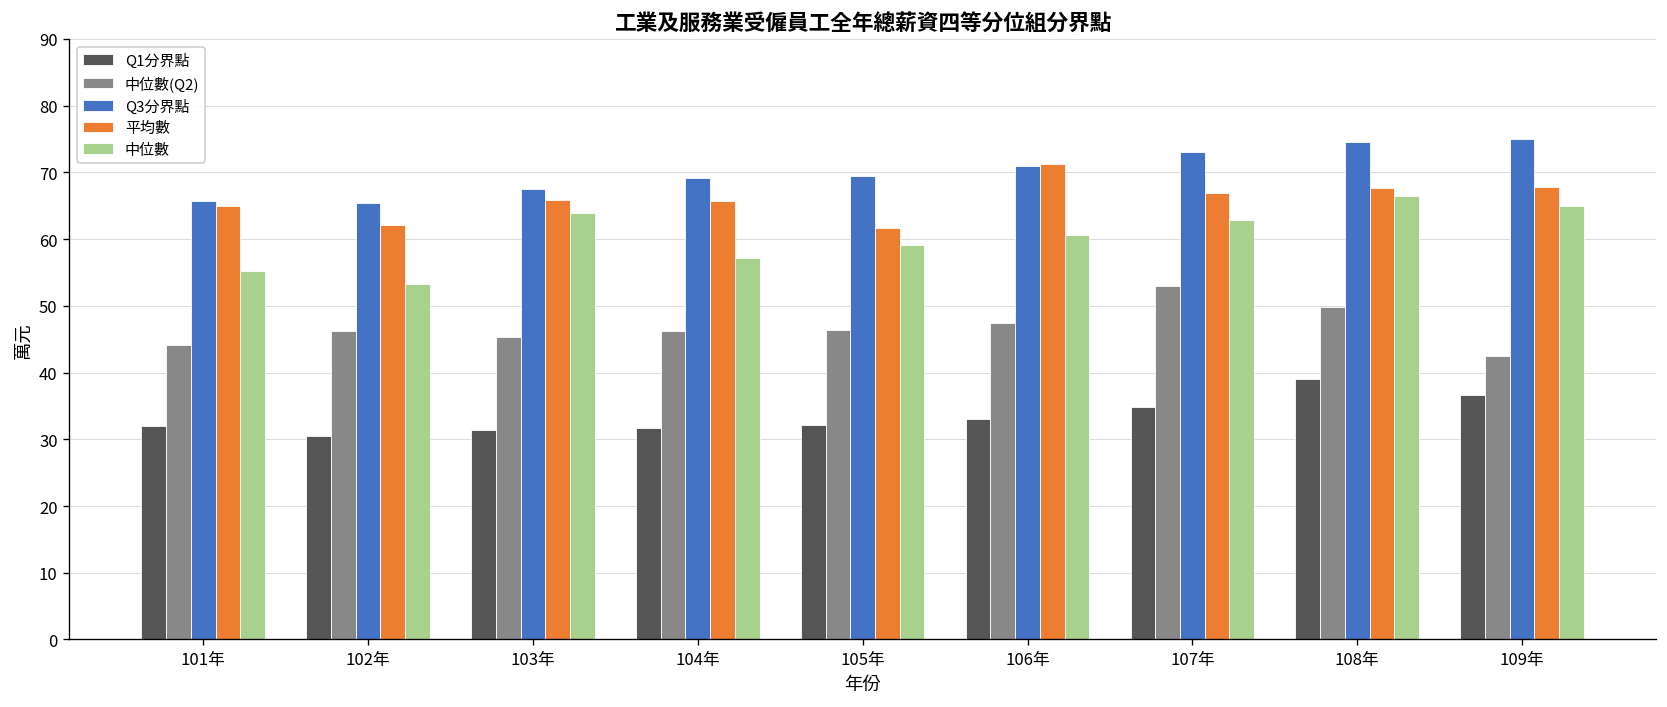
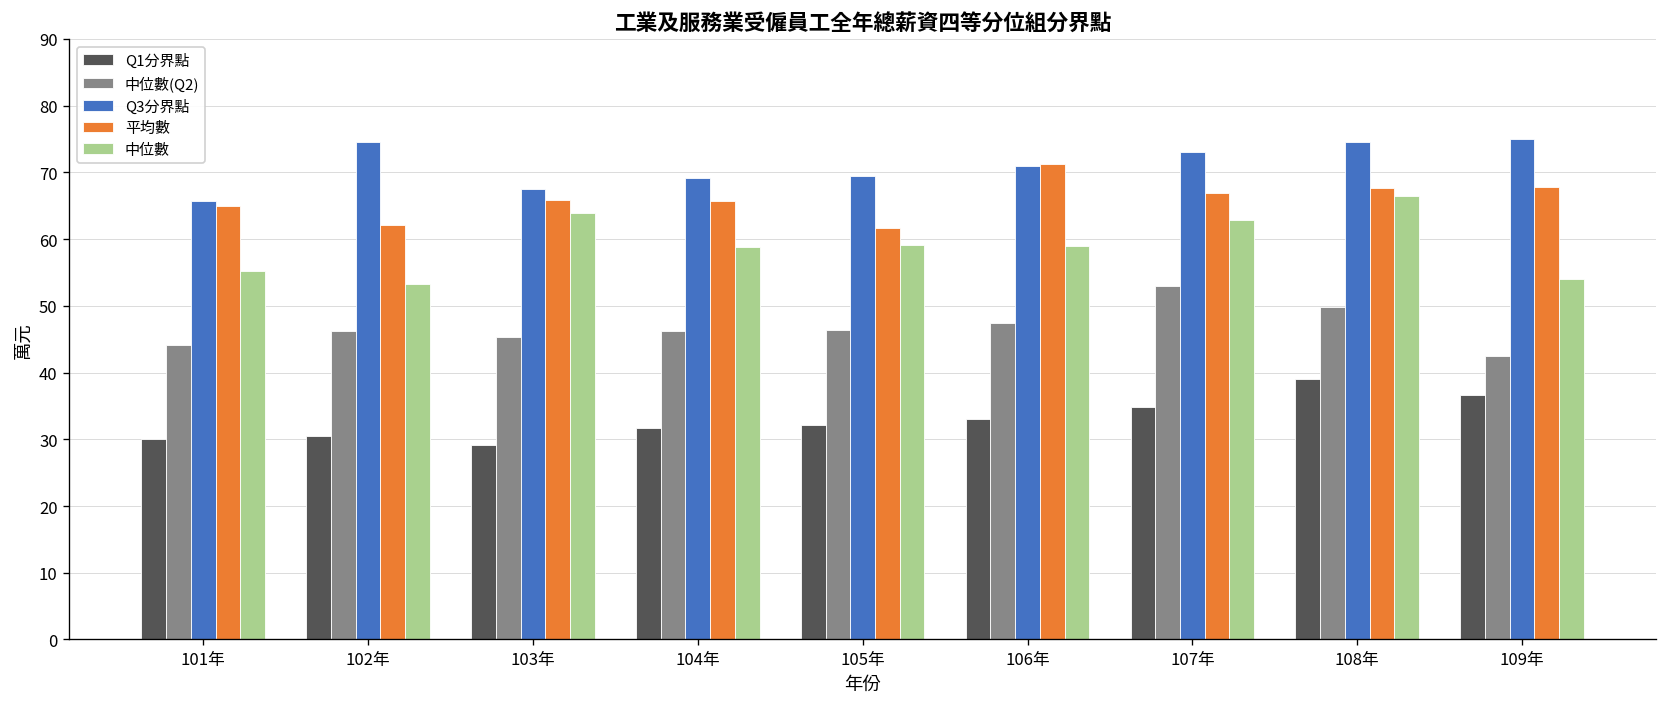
  {
    "Q1分界點": {
-     "101年": 32,
+     "101年": 30,
      "102年": 31,
-     "103年": 31,
+     "103年": 29,
      "104年": 32,
      "105年": 32,
      "106年": 33,
      "107年": 35,
      "108年": 39,
      "109年": 37
    },
    "中位數(Q2)": {
      "101年": 44,
      "102年": 46,
      "103年": 45,
      "104年": 46,
      "105年": 46,
      "106年": 47,
      "107年": 53,
      "108年": 50,
      "109年": 43
    },
    "Q3分界點": {
      "101年": 66,
-     "102年": 65,
+     "102年": 75,
      "103年": 68,
      "104年": 69,
      "105年": 70,
      "106年": 71,
      "107年": 73,
      "108年": 75,
      "109年": 75
    },
    "平均數": {
      "101年": 65,
      "102年": 62,
      "103年": 66,
      "104年": 66,
      "105年": 62,
      "106年": 71,
      "107年": 67,
      "108年": 68,
      "109年": 68
    },
    "中位數": {
      "101年": 55,
      "102年": 53,
      "103年": 64,
-     "104年": 57,
+     "104年": 59,
      "105年": 59,
-     "106年": 61,
+     "106年": 59,
      "107年": 63,
      "108年": 66,
-     "109年": 65
+     "109年": 54
    }
  }
